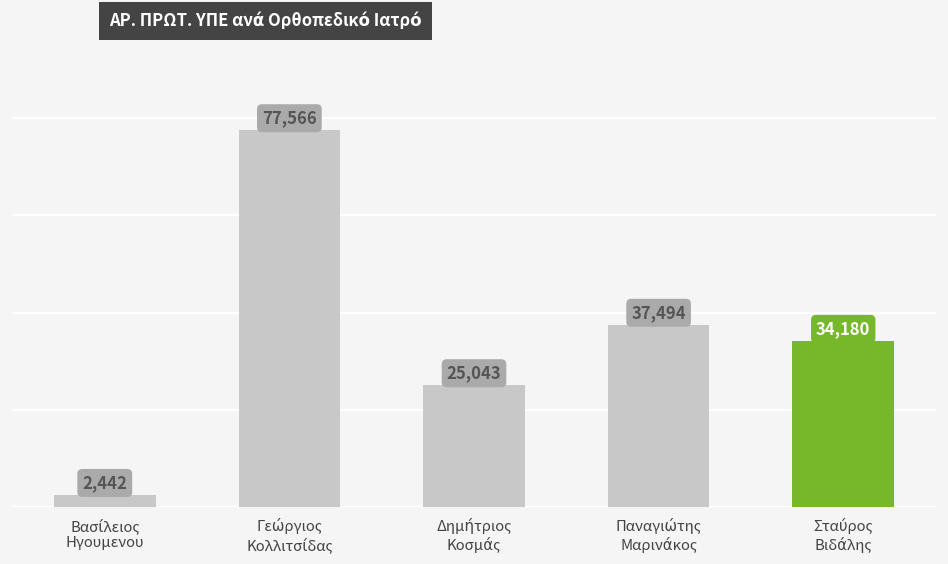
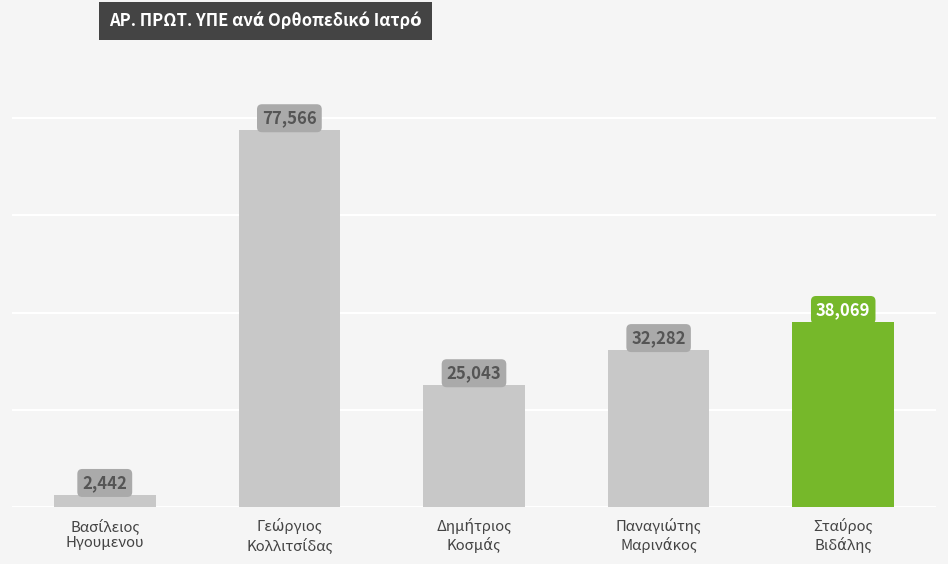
  {
-   "Παναγιώτης Μαρινάκος": "37,494",
-   "Σταύρος Βιδάλης": "34,180"
+   "Παναγιώτης Μαρινάκος": "32,282",
+   "Σταύρος Βιδάλης": "38,069"
  }
